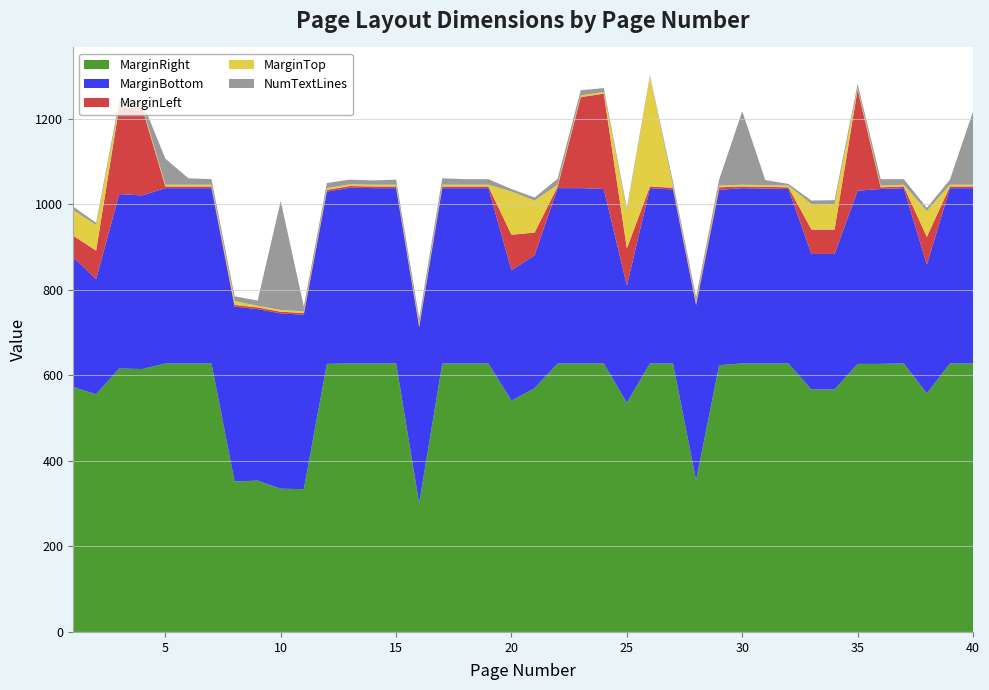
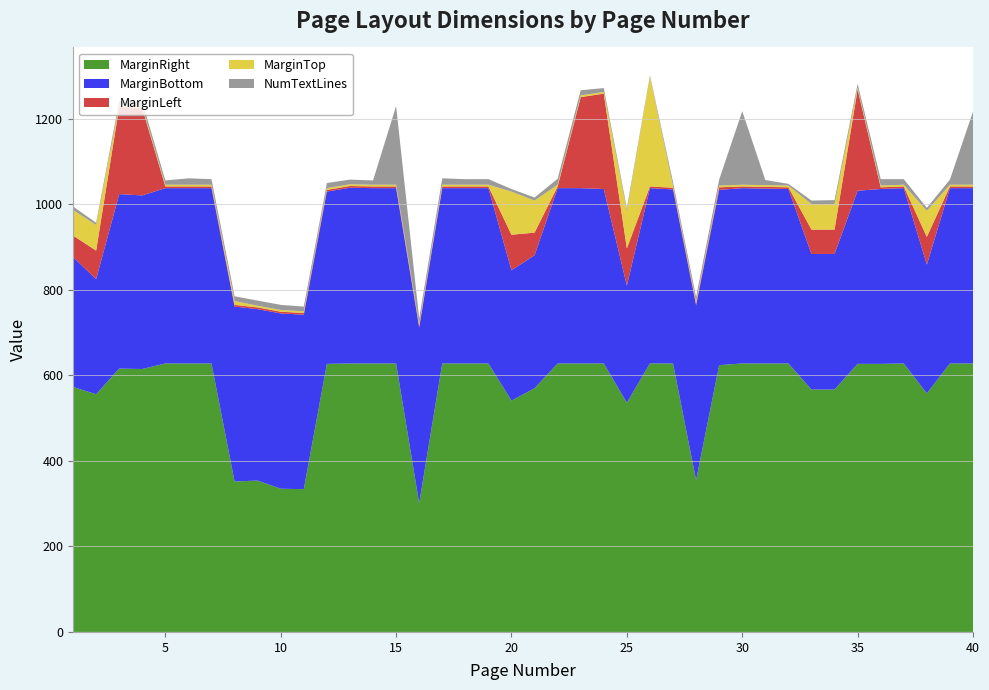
  {
    "MarginRight": {
      "5": 630,
      "10": 340,
      "15": 630,
      "20": 540,
      "25": 540,
      "30": 630,
      "35": 630,
      "40": 630
    },
    "MarginBottom": {
      "20": 310,
      "25": 270,
      "35": 410
    },
    "MarginLeft": {
      "20": 80,
      "25": 90
    },
    "MarginTop": {
      "20": 100,
      "25": 90
    },
    "NumTextLines": {
-     "5": 60,
-     "10": 260,
-     "15": 10,
+     "5": 10,
+     "10": 10,
+     "15": 180,
      "20": 10,
      "25": 10,
      "30": 170,
      "35": 10,
      "40": 170
    }
  }
